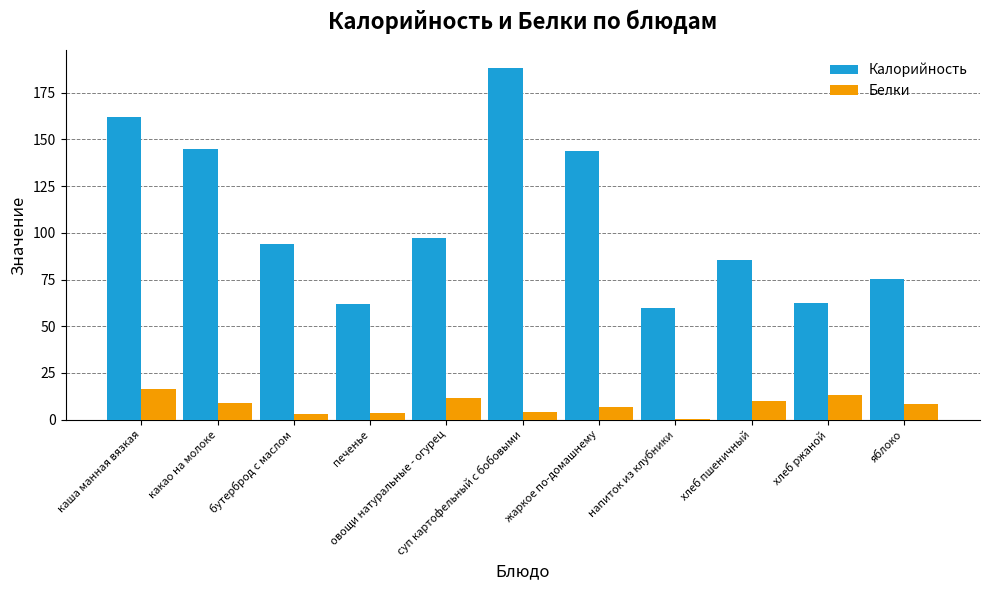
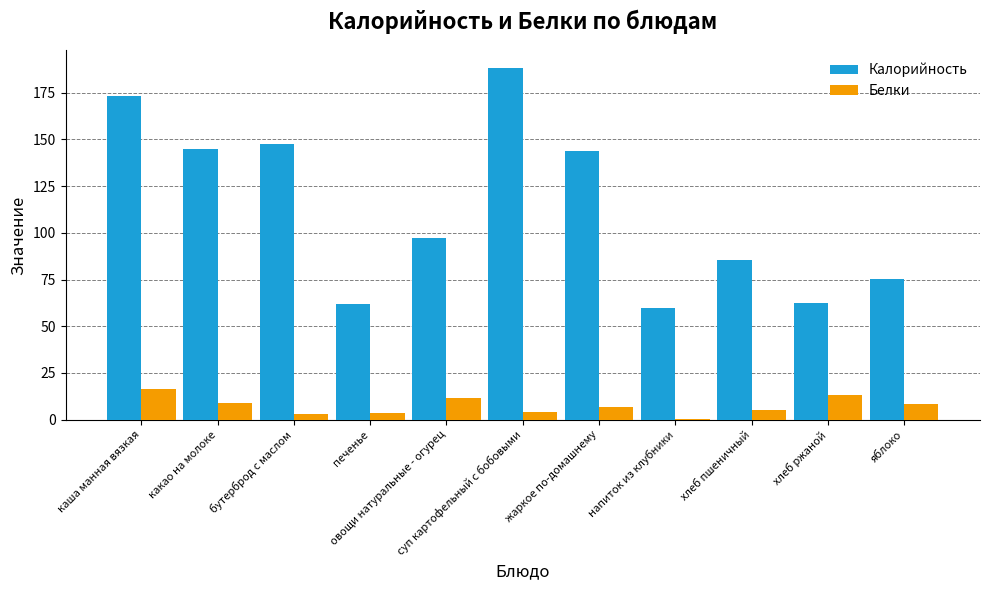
  {
    "Калорийность": {
-     "каша манная вязкая": 162,
+     "каша манная вязкая": 173,
      "какао на молоке": 145,
-     "бутерброд с маслом": 94,
+     "бутерброд с маслом": 147,
      "печенье": 62,
      "овощи натуральные - огурец": 97,
      "суп картофельный с бобовыми": 188,
      "жаркое по-домашнему": 144,
      "напиток из клубники": 60,
      "хлеб пшеничный": 86,
      "хлеб ржаной": 62,
      "яблоко": 75
    },
    "Белки": {
      "каша манная вязкая": 16,
      "какао на молоке": 9,
      "бутерброд с маслом": 3,
      "печенье": 4,
      "овощи натуральные - огурец": 11,
      "суп картофельный с бобовыми": 4,
      "жаркое по-домашнему": 7,
-     "хлеб пшеничный": 10,
+     "хлеб пшеничный": 5,
      "хлеб ржаной": 13,
      "яблоко": 8
    }
  }
